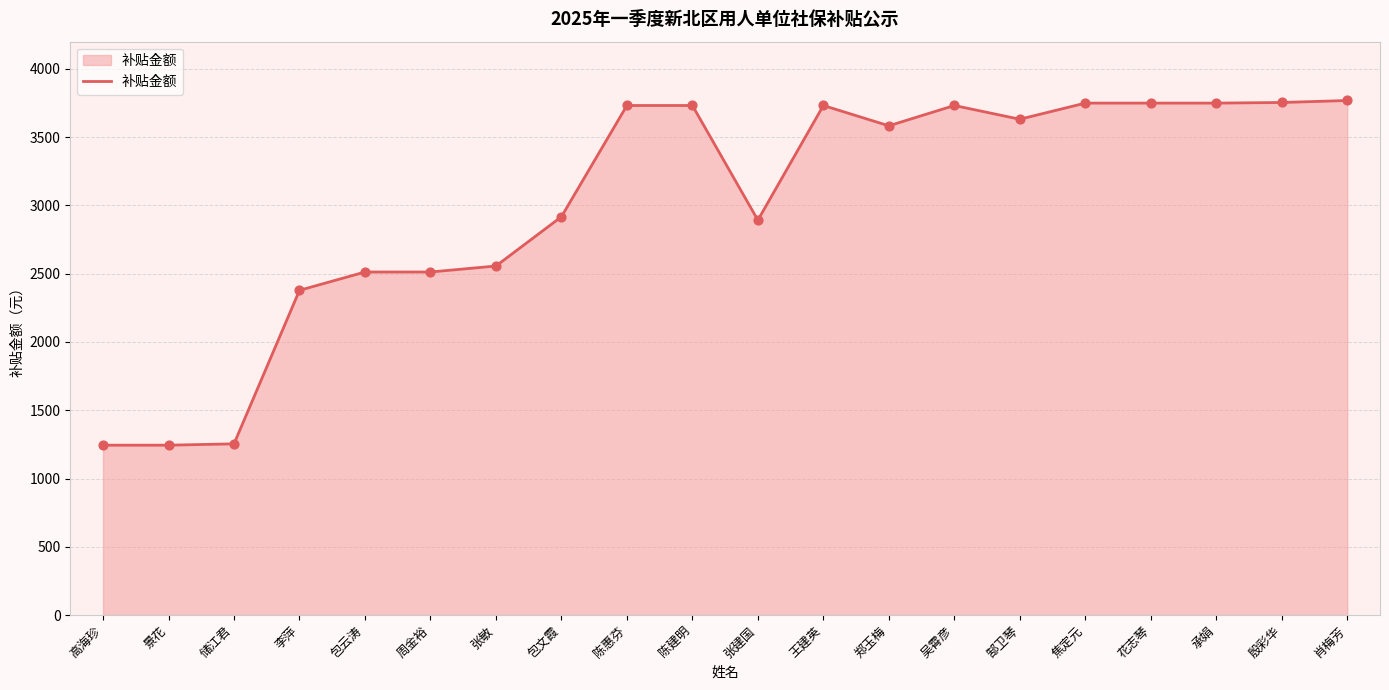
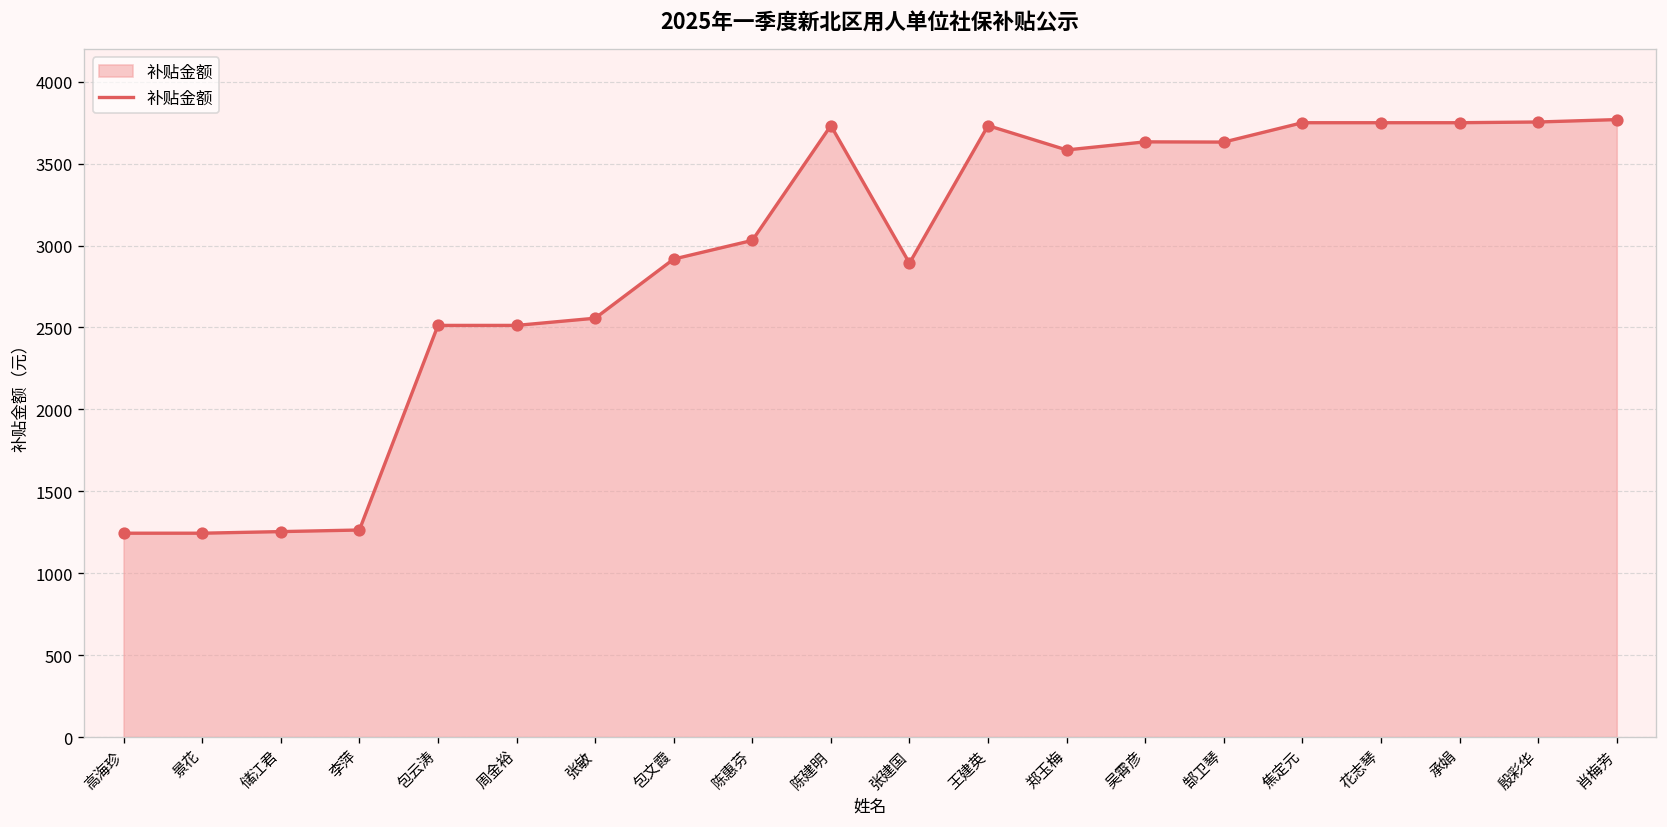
  {
    "高海珍": 1240,
    "景花": 1240,
    "储江君": 1250,
-   "李萍": 2380,
+   "李萍": 1260,
    "包云涛": 2510,
    "周金裕": 2510,
    "张敏": 2560,
    "包文霞": 2920,
-   "陈惠芬": 3730,
+   "陈惠芬": 3030,
    "陈建明": 3730,
    "张建国": 2890,
    "王建英": 3730,
    "郑玉梅": 3580,
-   "吴霄彦": 3730,
+   "吴霄彦": 3630,
    "郜卫琴": 3630,
    "焦定元": 3750,
    "花志琴": 3750,
    "承娟": 3750,
    "殷彩华": 3750,
    "肖梅芳": 3770
  }
